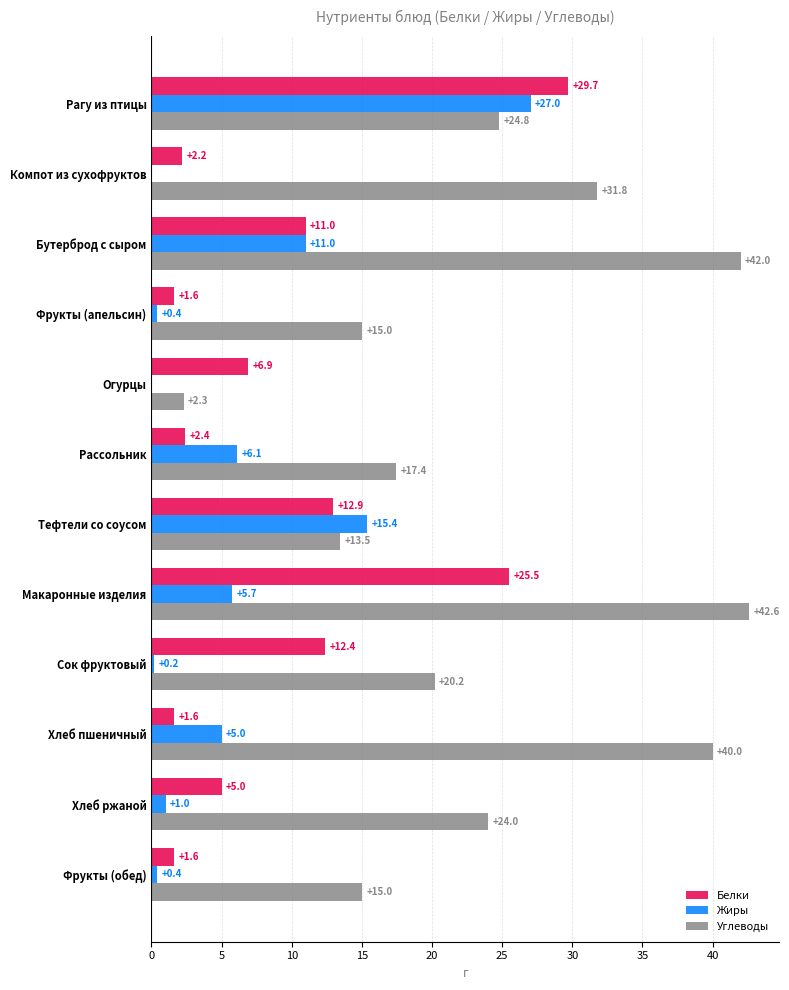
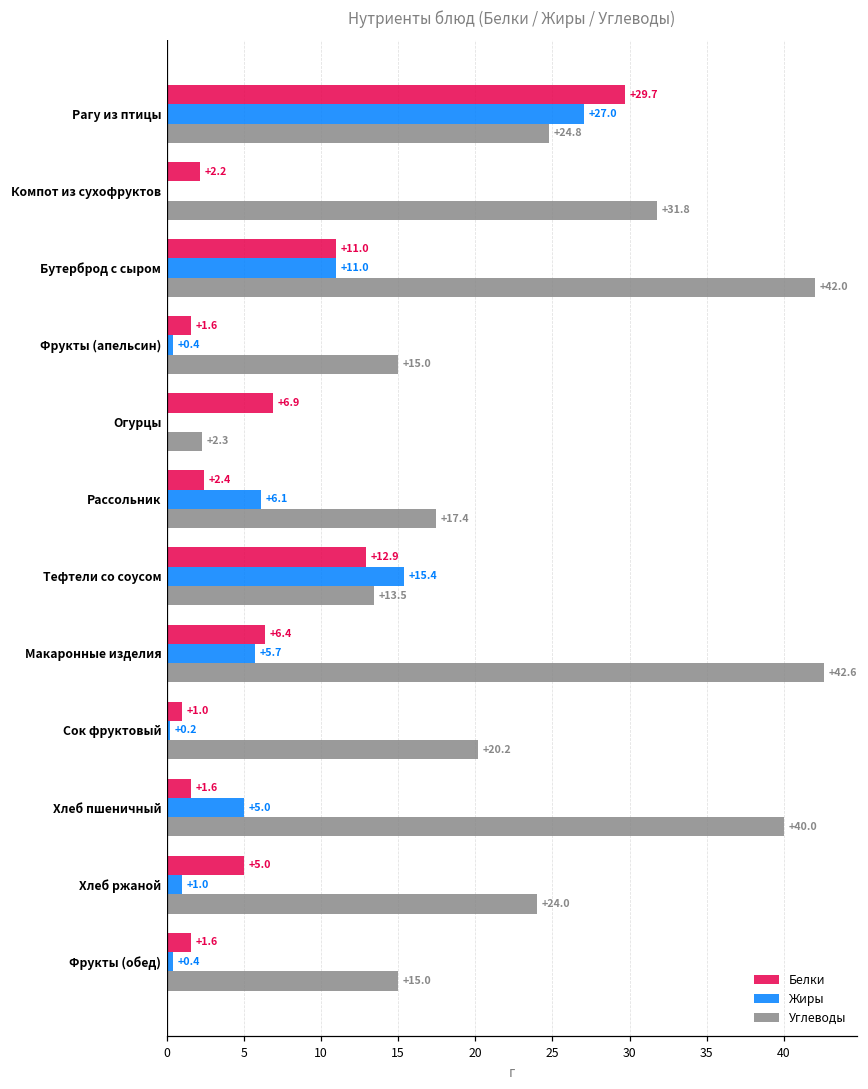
  {
    "Белки": {
      "Рагу из птицы": "+29.7",
      "Компот из сухофруктов": "+2.2",
      "Бутерброд с сыром": "+11.0",
      "Фрукты (апельсин)": "+1.6",
      "Огурцы": "+6.9",
      "Рассольник": "+2.4",
      "Тефтели со соусом": "+12.9",
-     "Макаронные изделия": "+25.5",
-     "Сок фруктовый": "+12.4",
+     "Макаронные изделия": "+6.4",
+     "Сок фруктовый": "+1.0",
      "Хлеб пшеничный": "+1.6",
      "Хлеб ржаной": "+5.0",
      "Фрукты (обед)": "+1.6"
    },
    "Жиры": {
      "Рагу из птицы": "+27.0",
      "Бутерброд с сыром": "+11.0",
      "Фрукты (апельсин)": "+0.4",
      "Рассольник": "+6.1",
      "Тефтели со соусом": "+15.4",
      "Макаронные изделия": "+5.7",
      "Сок фруктовый": "+0.2",
      "Хлеб пшеничный": "+5.0",
      "Хлеб ржаной": "+1.0",
      "Фрукты (обед)": "+0.4"
    },
    "Углеводы": {
      "Рагу из птицы": "+24.8",
      "Компот из сухофруктов": "+31.8",
      "Бутерброд с сыром": "+42.0",
      "Фрукты (апельсин)": "+15.0",
      "Огурцы": "+2.3",
      "Рассольник": "+17.4",
      "Тефтели со соусом": "+13.5",
      "Макаронные изделия": "+42.6",
      "Сок фруктовый": "+20.2",
      "Хлеб пшеничный": "+40.0",
      "Хлеб ржаной": "+24.0",
      "Фрукты (обед)": "+15.0"
    }
  }
